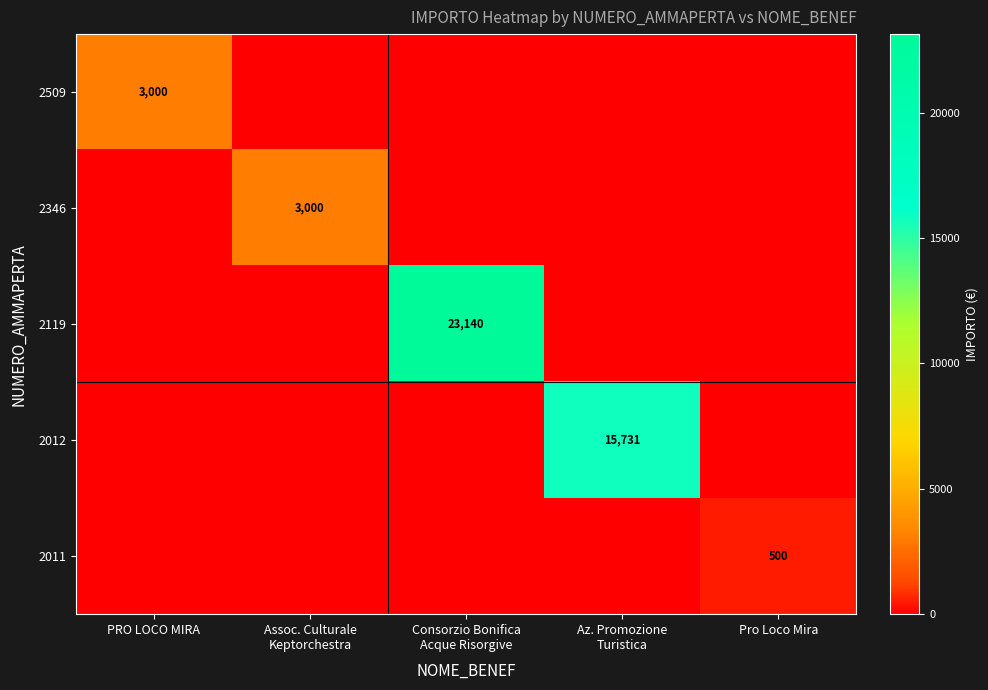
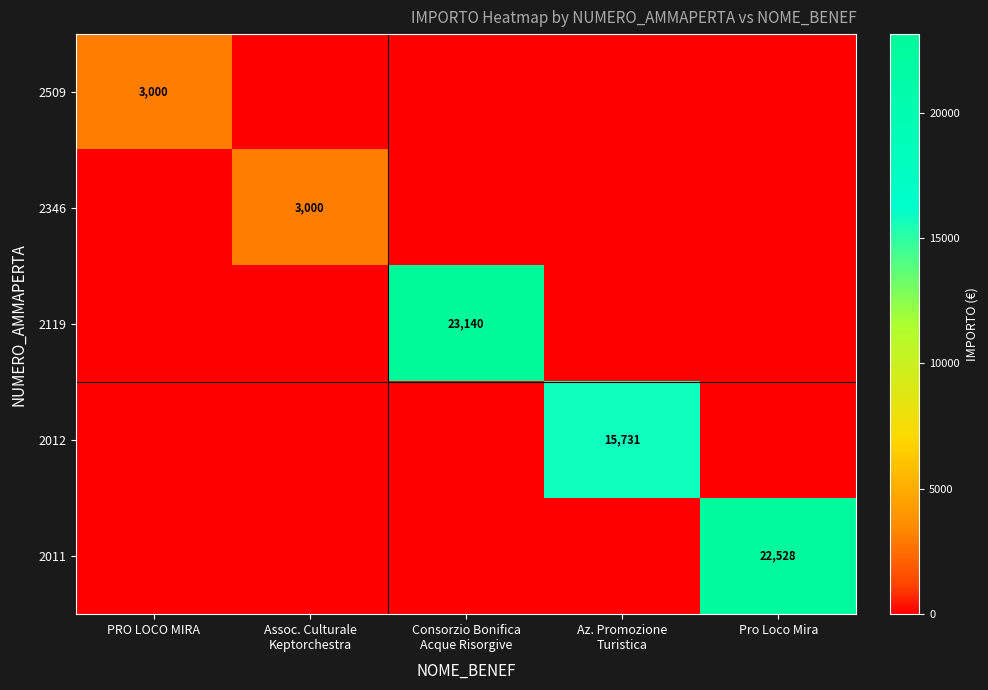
  {
    "2509": {
      "PRO LOCO MIRA": "3,000"
    },
    "2346": {
      "Assoc. Culturale Keptorchestra": "3,000"
    },
    "2119": {
      "Consorzio Bonifica Acque Risorgive": "23,140"
    },
    "2012": {
      "Az. Promozione Turistica": "15,731"
    },
    "2011": {
-     "Pro Loco Mira": "500"
+     "Pro Loco Mira": "22,528"
    }
  }
